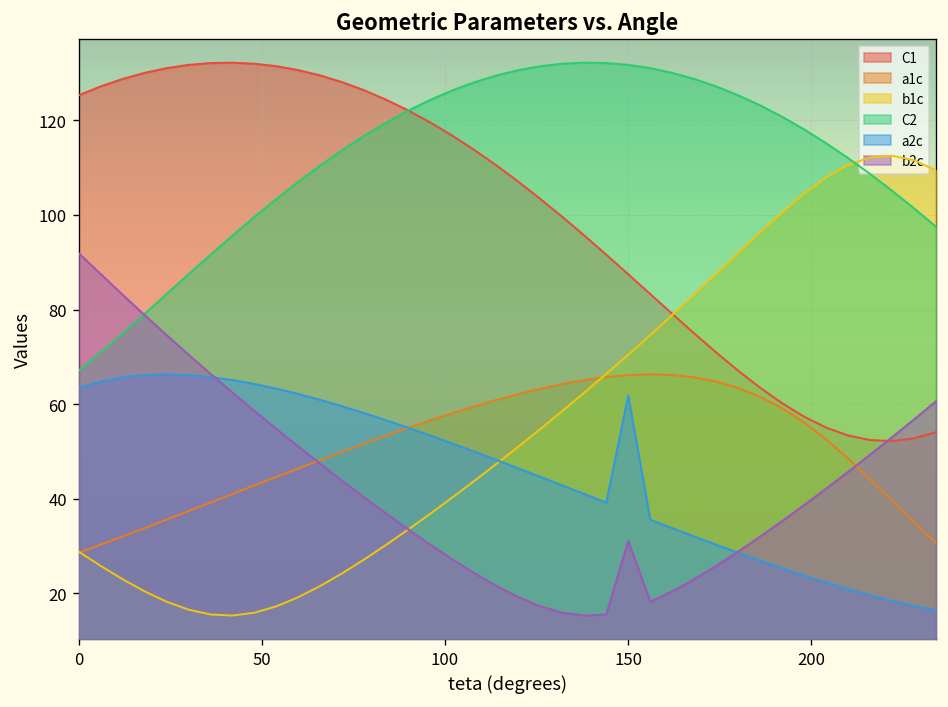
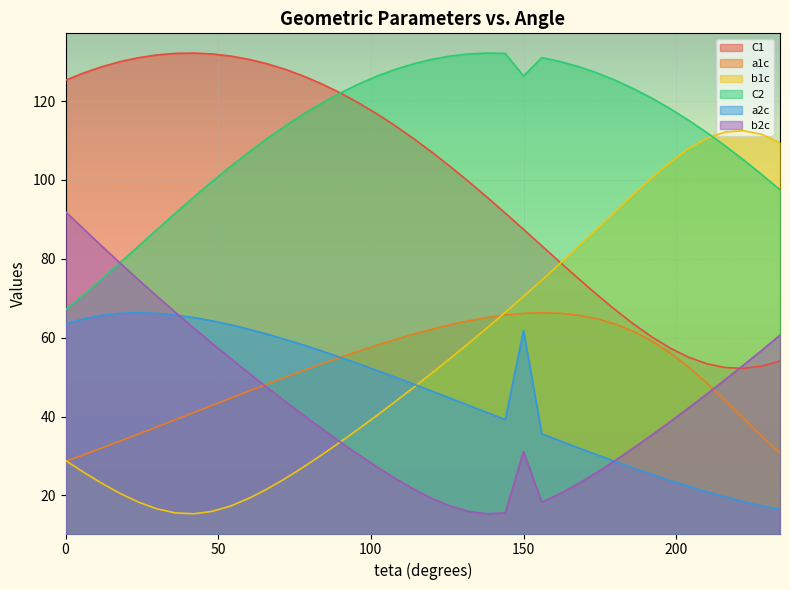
  {
    "C2": {
      "0": 67,
-     "150": 132
+     "150": 126
    },
    "a2c": {
      "0": 63,
      "150": 62
    },
    "b2c": {
      "0": 92,
      "150": 31
    }
  }
